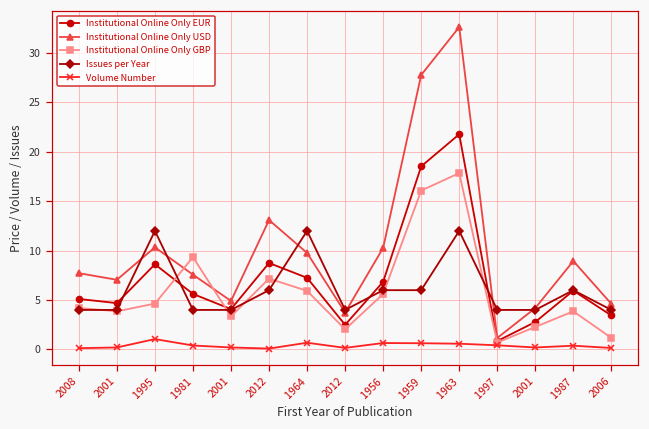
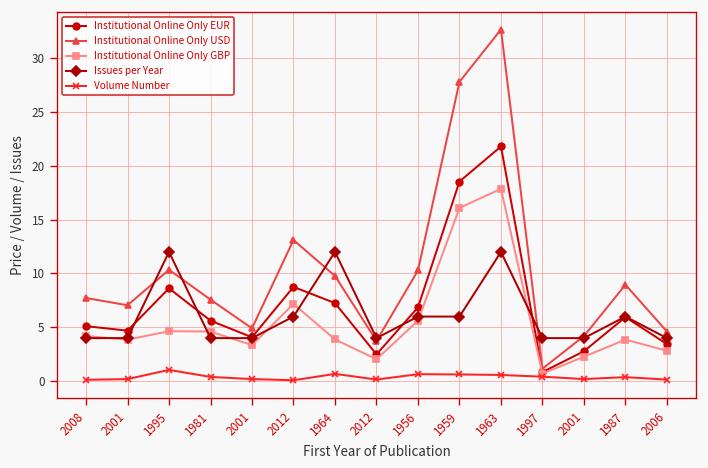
  {
    "Institutional Online Only GBP": {
      "1995": 5,
-     "1981": 9,
-     "1964": 6,
+     "1981": 5,
+     "1964": 4,
      "1956": 6,
      "1959": 16,
      "1963": 18,
      "1987": 4,
-     "2006": 1
+     "2006": 3
    }
  }
